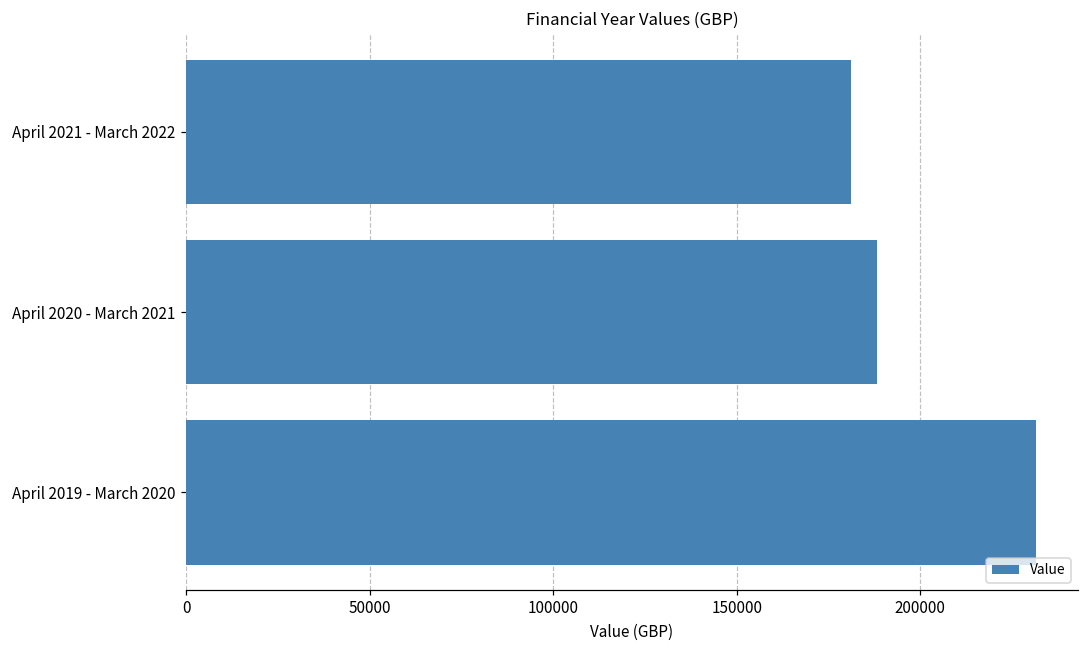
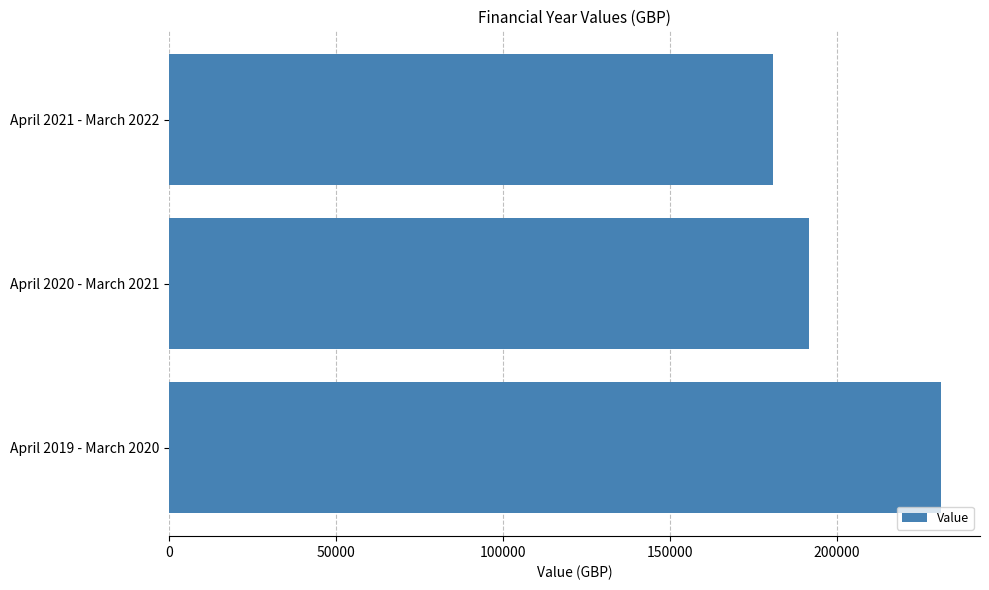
  {
    "April 2021 - March 2022": 181000,
-   "April 2020 - March 2021": 188000,
+   "April 2020 - March 2021": 192000,
    "April 2019 - March 2020": 231000
  }
